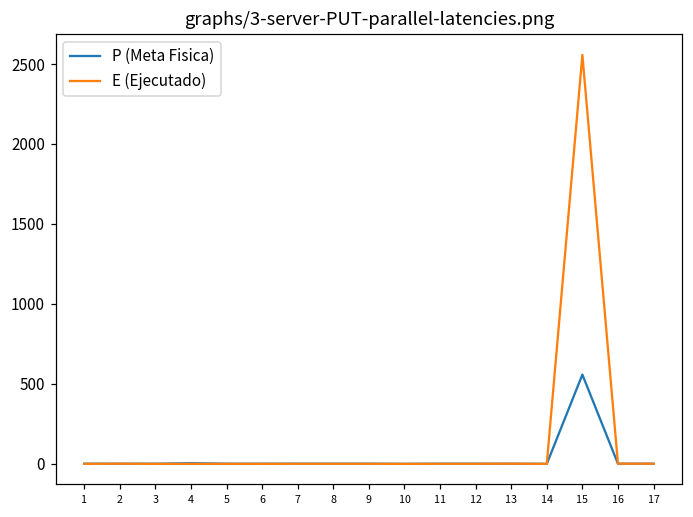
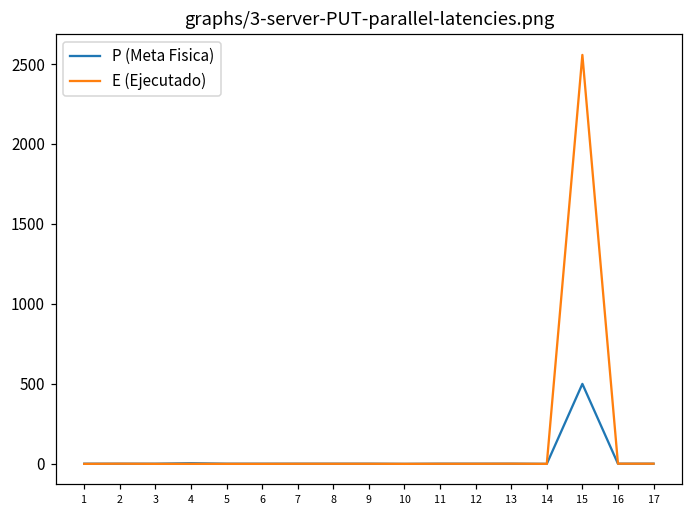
  {
    "P (Meta Fisica)": {
-     "15": 560
+     "15": 500
    },
    "E (Ejecutado)": {
      "15": 2560
    }
  }
